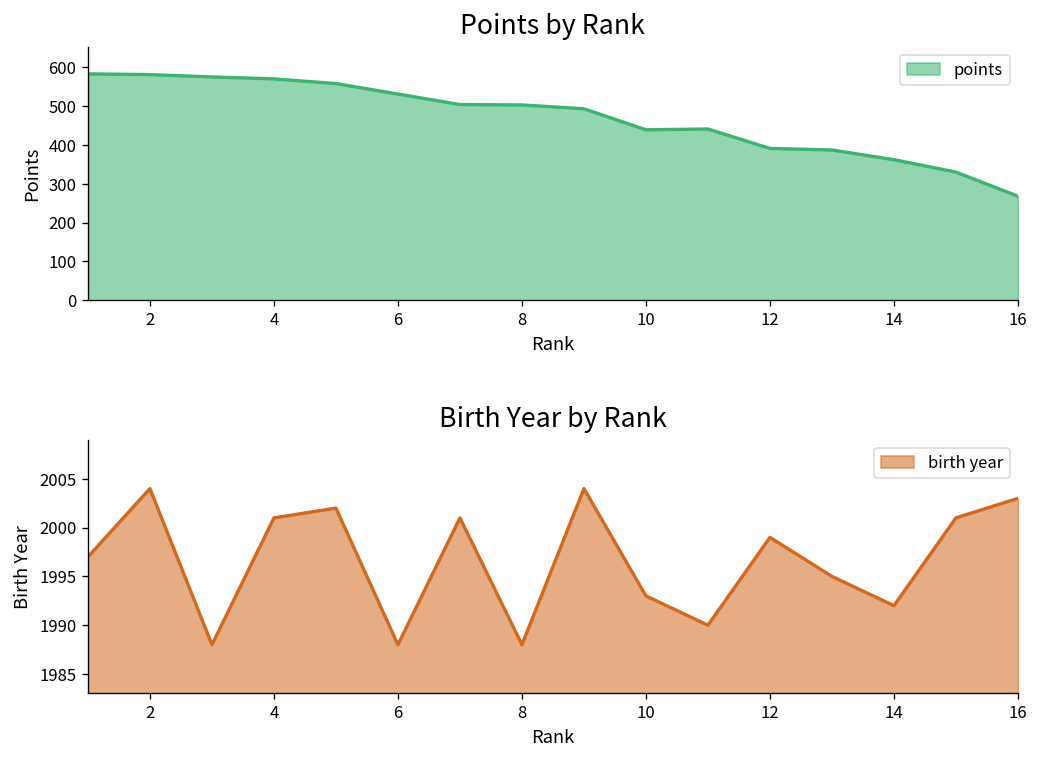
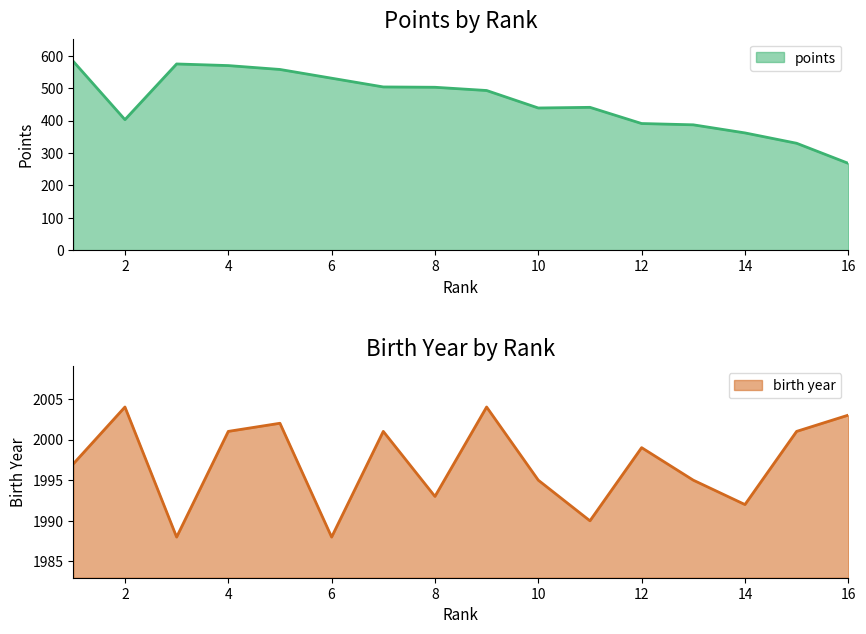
  {
    "Points by Rank": {
-     "2": 580,
+     "2": 400,
      "4": 570,
      "6": 530,
      "8": 500,
      "10": 440,
      "12": 390,
      "14": 360,
      "16": 270
    },
    "Birth Year by Rank": {
      "2": 2004,
      "4": 2001,
      "6": 1988,
-     "8": 1988,
-     "10": 1993,
+     "8": 1993,
+     "10": 1995,
      "12": 1999,
      "14": 1992,
      "16": 2003
    }
  }
